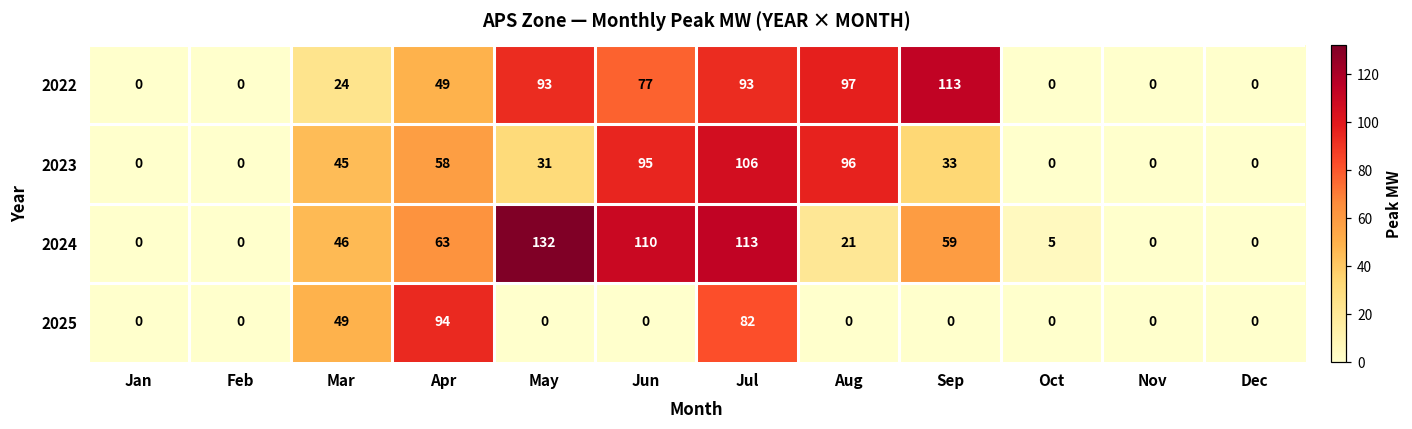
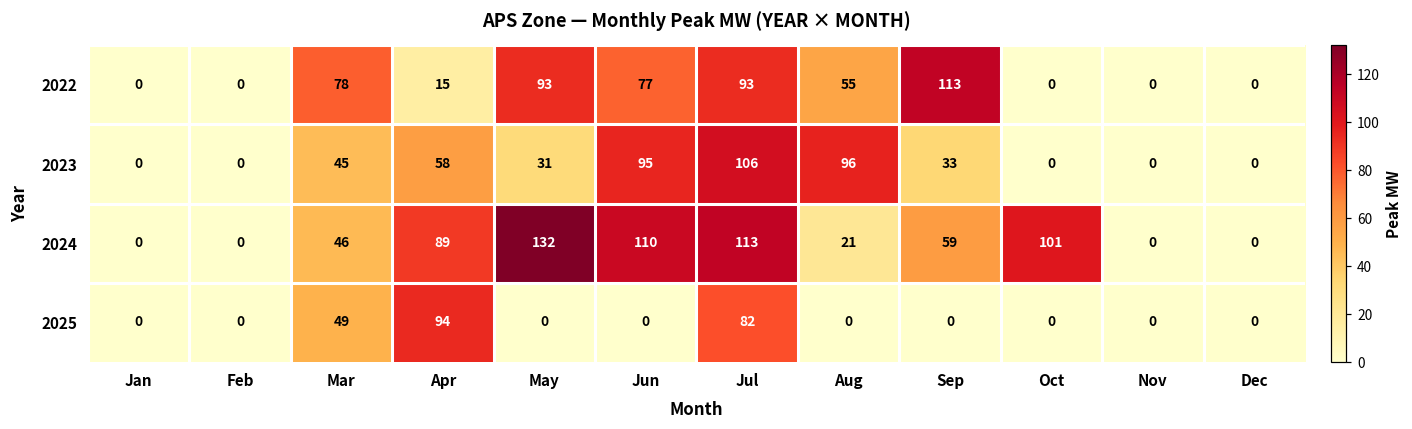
  {
    "2022": {
      "Jan": 0,
      "Feb": 0,
-     "Mar": 24,
-     "Apr": 49,
+     "Mar": 78,
+     "Apr": 15,
      "May": 93,
      "Jun": 77,
      "Jul": 93,
-     "Aug": 97,
+     "Aug": 55,
      "Sep": 113,
      "Oct": 0,
      "Nov": 0,
      "Dec": 0
    },
    "2023": {
      "Jan": 0,
      "Feb": 0,
      "Mar": 45,
      "Apr": 58,
      "May": 31,
      "Jun": 95,
      "Jul": 106,
      "Aug": 96,
      "Sep": 33,
      "Oct": 0,
      "Nov": 0,
      "Dec": 0
    },
    "2024": {
      "Jan": 0,
      "Feb": 0,
      "Mar": 46,
-     "Apr": 63,
+     "Apr": 89,
      "May": 132,
      "Jun": 110,
      "Jul": 113,
      "Aug": 21,
      "Sep": 59,
-     "Oct": 5,
+     "Oct": 101,
      "Nov": 0,
      "Dec": 0
    },
    "2025": {
      "Jan": 0,
      "Feb": 0,
      "Mar": 49,
      "Apr": 94,
      "May": 0,
      "Jun": 0,
      "Jul": 82,
      "Aug": 0,
      "Sep": 0,
      "Oct": 0,
      "Nov": 0,
      "Dec": 0
    }
  }
